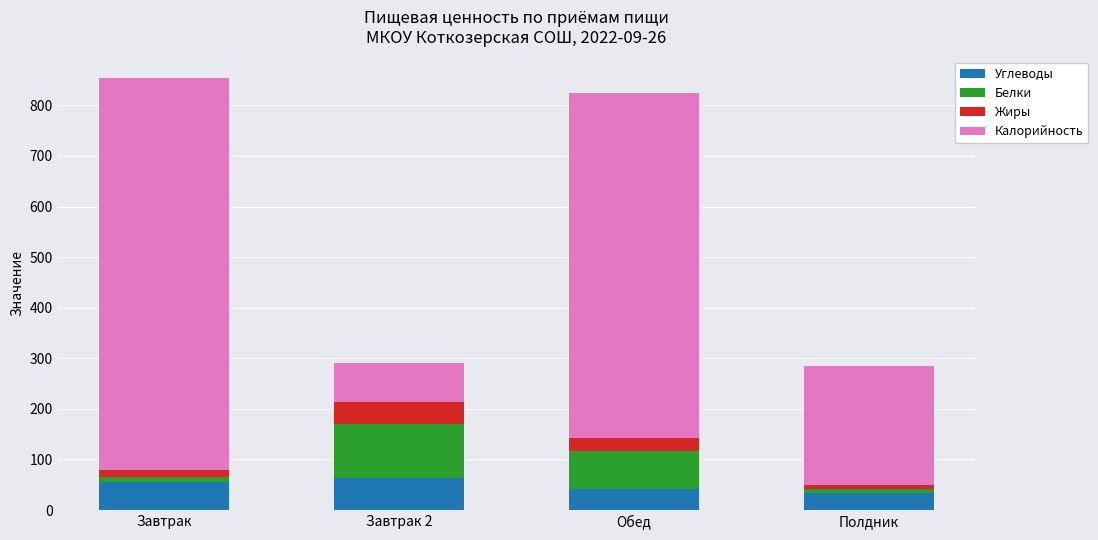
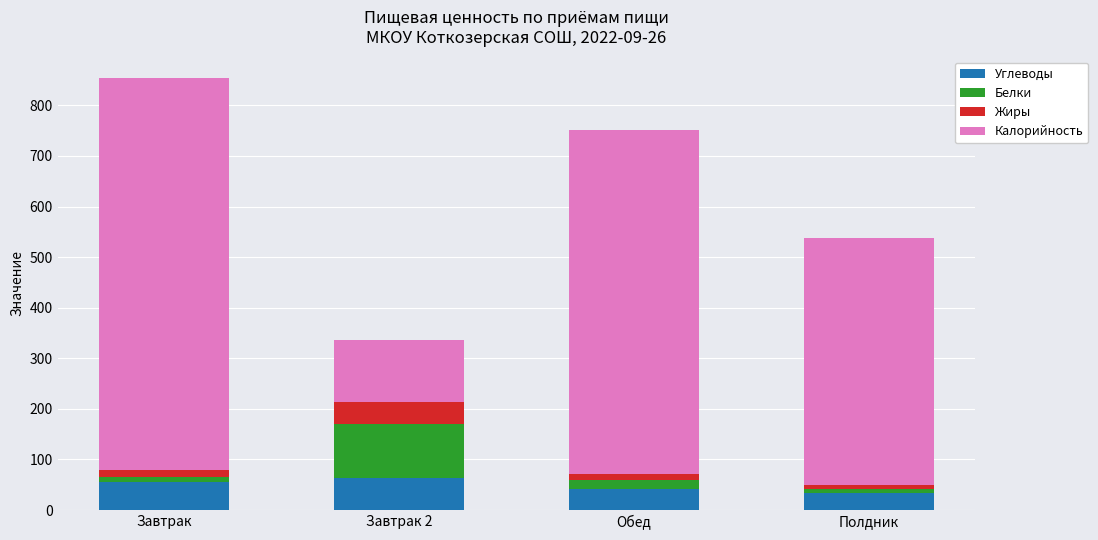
  {
    "Углеводы": {
      "Завтрак": 60,
      "Завтрак 2": 60,
      "Обед": 40,
      "Полдник": 30
    },
    "Белки": {
      "Завтрак": 10,
      "Завтрак 2": 110,
-     "Обед": 70,
+     "Обед": 20,
      "Полдник": 10
    },
    "Жиры": {
      "Завтрак": 10,
      "Завтрак 2": 40,
-     "Обед": 30,
+     "Обед": 10,
      "Полдник": 10
    },
    "Калорийность": {
      "Завтрак": 780,
-     "Завтрак 2": 80,
+     "Завтрак 2": 120,
      "Обед": 680,
-     "Полдник": 240
+     "Полдник": 490
    }
  }
